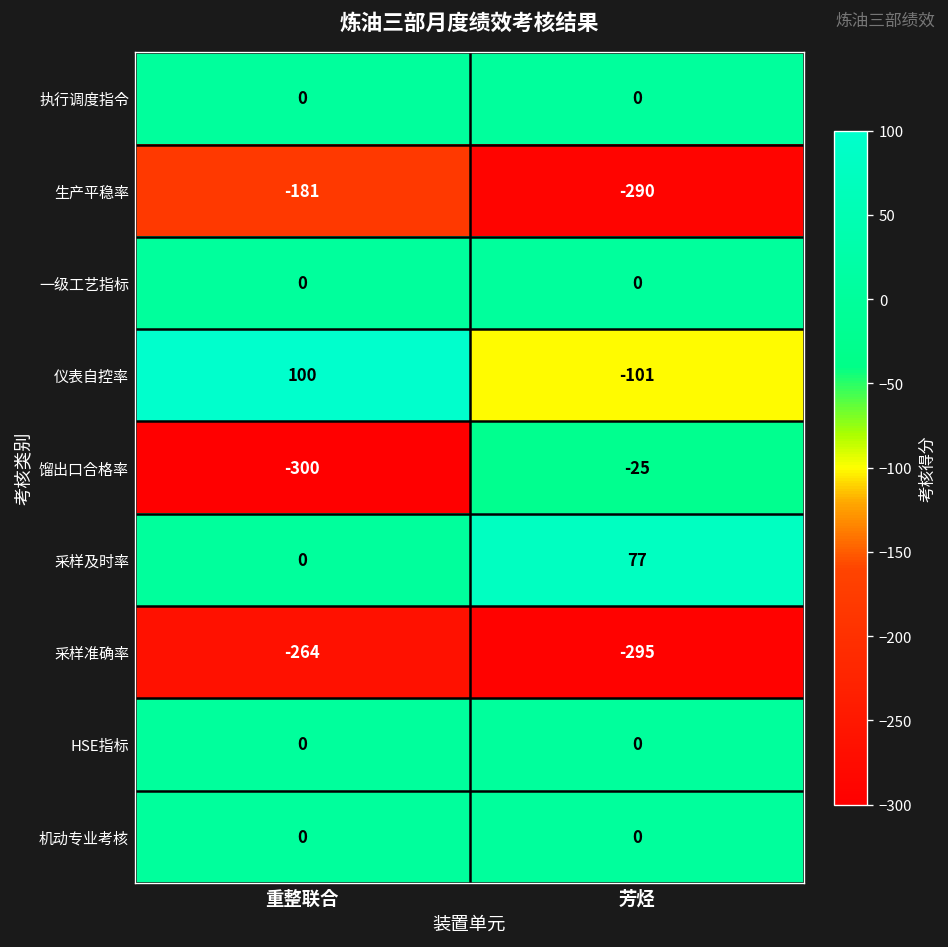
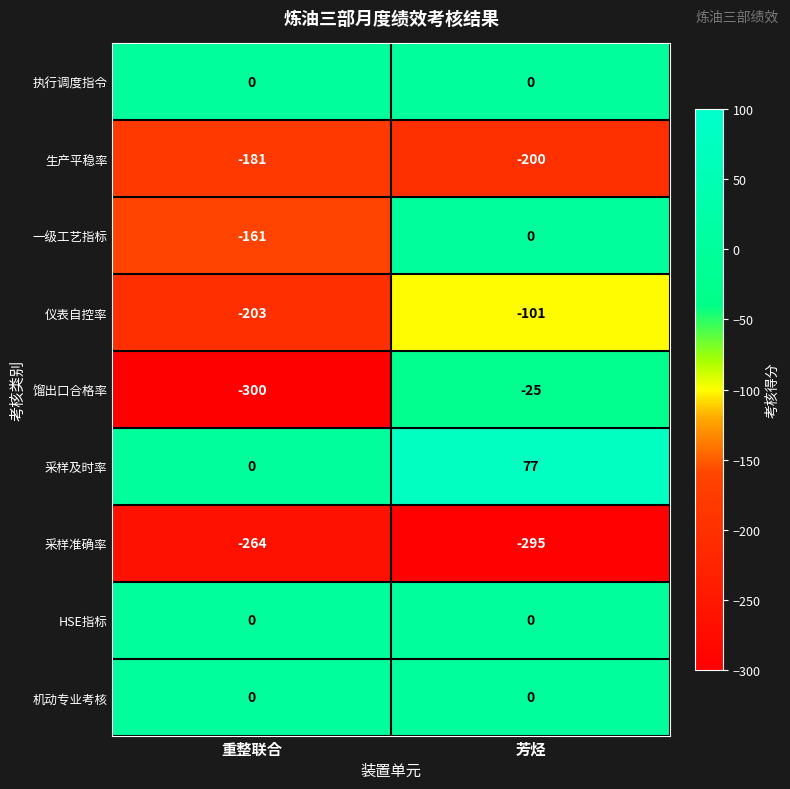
  {
    "执行调度指令": {
      "重整联合": 0,
      "芳烃": 0
    },
    "生产平稳率": {
      "重整联合": -181,
-     "芳烃": -290
+     "芳烃": -200
    },
    "一级工艺指标": {
-     "重整联合": 0,
+     "重整联合": -161,
      "芳烃": 0
    },
    "仪表自控率": {
-     "重整联合": 100,
+     "重整联合": -203,
      "芳烃": -101
    },
    "馏出口合格率": {
      "重整联合": -300,
      "芳烃": -25
    },
    "采样及时率": {
      "重整联合": 0,
      "芳烃": 77
    },
    "采样准确率": {
      "重整联合": -264,
      "芳烃": -295
    },
    "HSE指标": {
      "重整联合": 0,
      "芳烃": 0
    },
    "机动专业考核": {
      "重整联合": 0,
      "芳烃": 0
    }
  }
